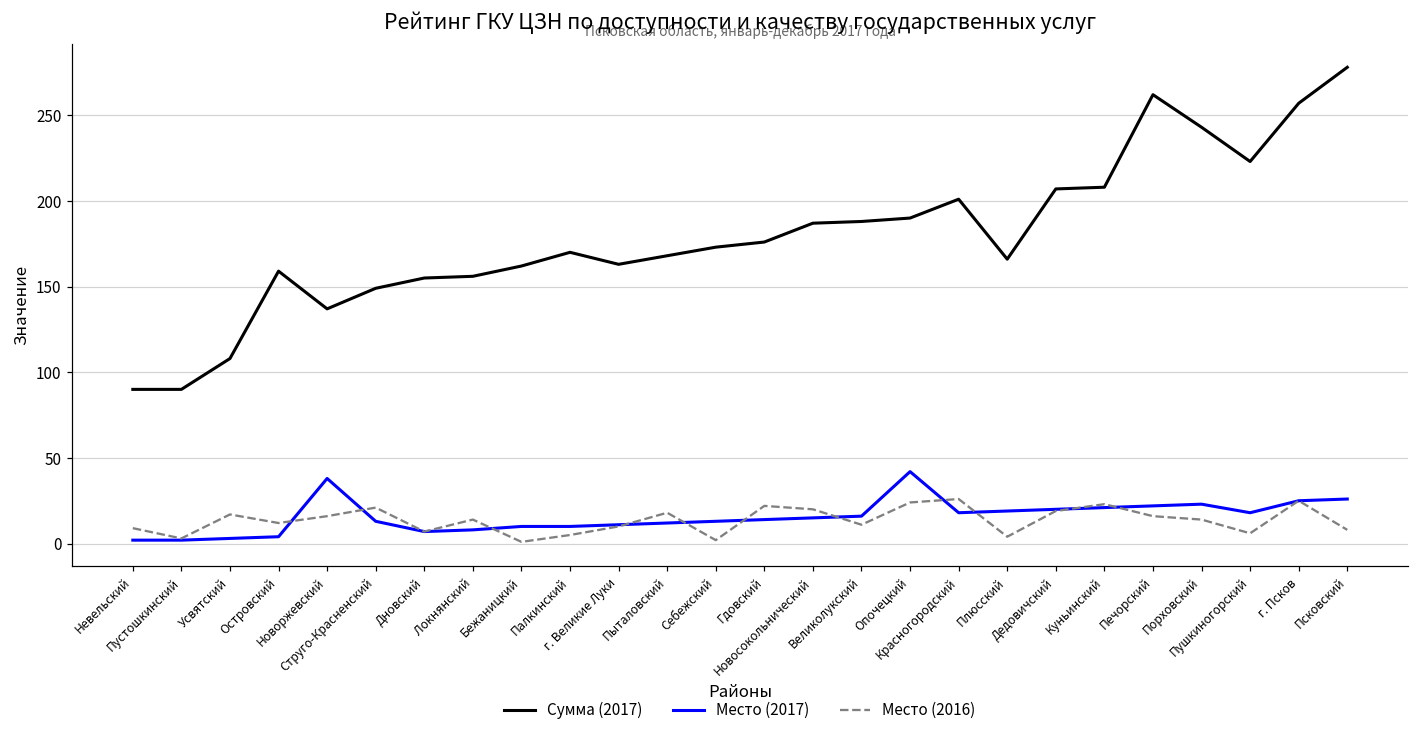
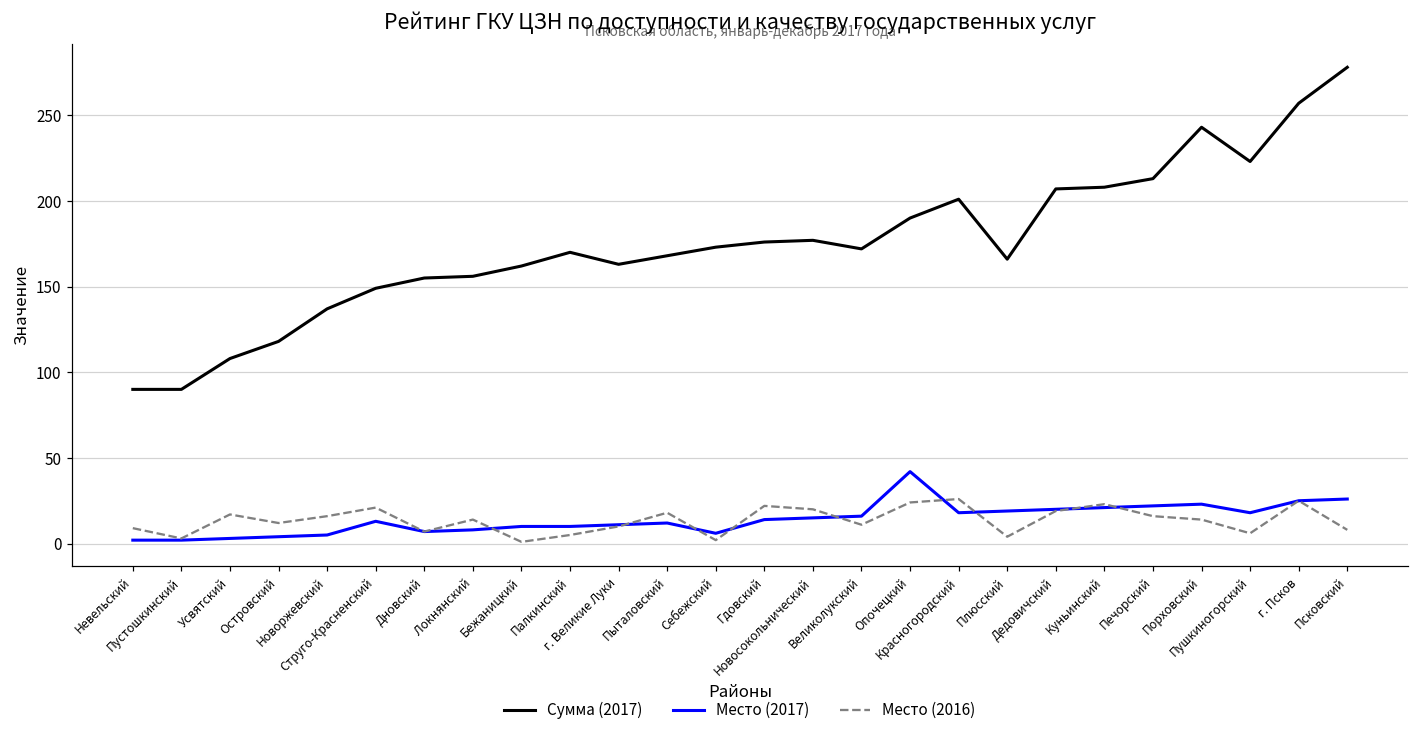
  {
    "Сумма (2017)": {
      "Невельский": 90,
      "Пустошкинский": 90,
      "Усвятский": 108,
-     "Островский": 159,
+     "Островский": 118,
      "Новоржевский": 137,
      "Струго-Красненский": 149,
      "Дновский": 155,
      "Локнянский": 156,
      "Бежаницкий": 162,
      "Палкинский": 170,
      "г. Великие Луки": 163,
      "Пыталовский": 168,
      "Себежский": 173,
      "Гдовский": 176,
-     "Новосокольнический": 187,
-     "Великолукский": 188,
+     "Новосокольнический": 177,
+     "Великолукский": 172,
      "Опочецкий": 190,
      "Красногородский": 201,
      "Плюсский": 166,
      "Дедовичский": 207,
      "Куньинский": 208,
-     "Печорский": 262,
+     "Печорский": 213,
      "Порховский": 243,
      "Пушкиногорский": 223,
      "г. Псков": 257,
      "Псковский": 278
    },
    "Место (2017)": {
      "Невельский": 2,
      "Усвятский": 3,
      "Островский": 4,
-     "Новоржевский": 38,
+     "Новоржевский": 5,
      "Струго-Красненский": 13,
      "Локнянский": 8,
      "Бежаницкий": 10,
      "Палкинский": 10,
      "Пыталовский": 12,
-     "Себежский": 13,
+     "Себежский": 6,
      "Гдовский": 14,
      "Новосокольнический": 15,
      "Великолукский": 16,
      "Опочецкий": 42,
      "Красногородский": 18,
      "Плюсский": 19,
      "Куньинский": 21,
      "Печорский": 22,
      "Порховский": 23,
      "Пушкиногорский": 18,
      "Псковский": 26
    },
    "Место (2016)": {
      "Невельский": 9,
      "Усвятский": 17,
      "Островский": 12,
      "Новоржевский": 16,
      "Струго-Красненский": 21,
      "Локнянский": 14,
      "Бежаницкий": 1,
      "Палкинский": 5,
      "Пыталовский": 18,
      "Себежский": 2,
      "Гдовский": 22,
      "Новосокольнический": 20,
      "Великолукский": 11,
      "Опочецкий": 24,
      "Красногородский": 26,
      "Плюсский": 4,
      "Куньинский": 23,
      "Печорский": 16,
      "Порховский": 14,
      "Пушкиногорский": 6,
      "Псковский": 8
    }
  }
